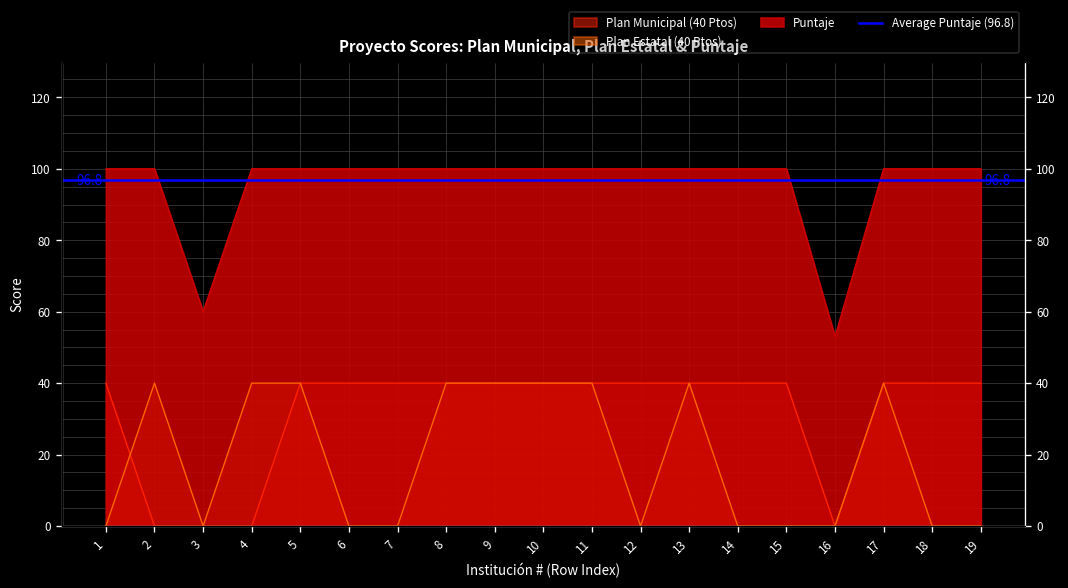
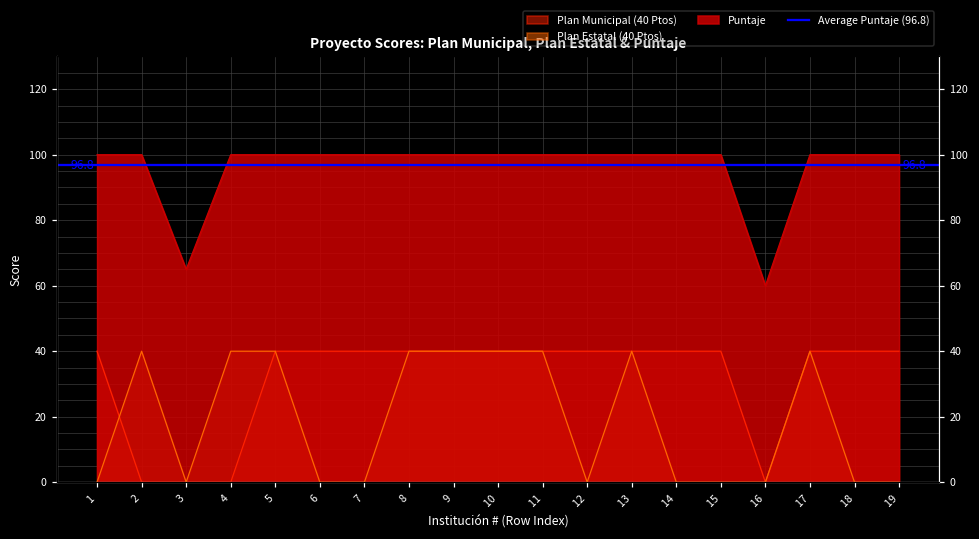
  {
    "Puntaje": {
      "2": 100,
-     "3": 60,
+     "3": 65,
      "4": 100,
      "5": 100,
      "6": 100,
      "7": 100,
      "8": 100,
      "9": 100,
      "10": 100,
      "11": 100,
      "12": 100,
      "13": 100,
      "14": 100,
      "15": 100,
-     "16": 53,
+     "16": 60,
      "17": 100,
      "18": 100
    }
  }
